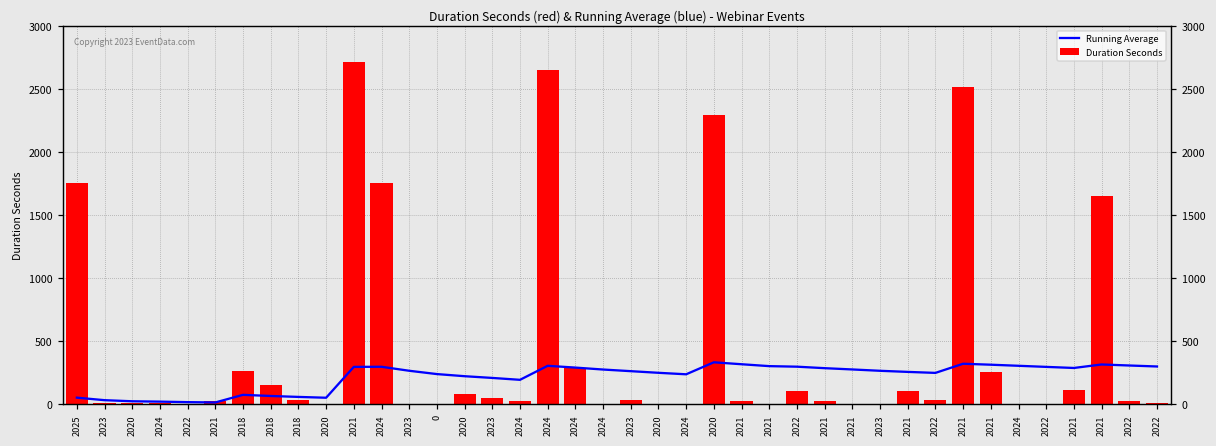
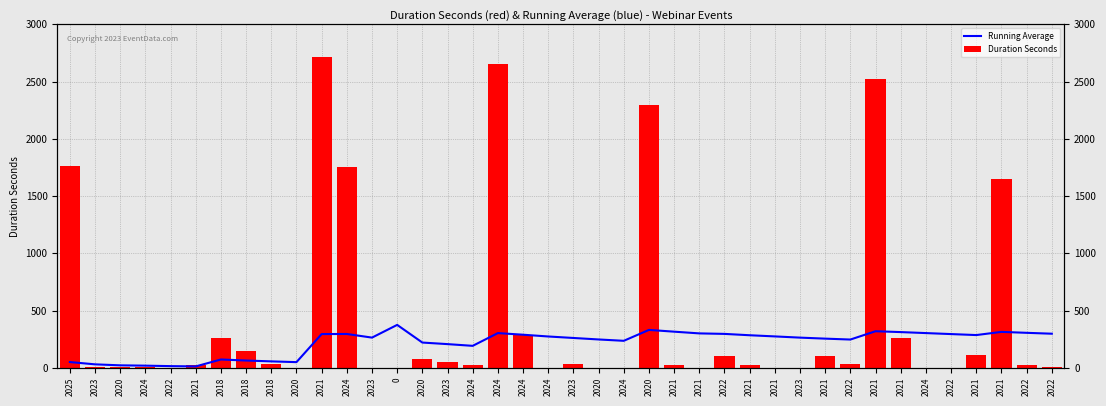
  {
    "Duration Seconds": {
      "2025": 1760,
      "0": 0
    },
    "Running Average": {
      "2025": 50,
-     "0": 240
+     "0": 370
    }
  }
